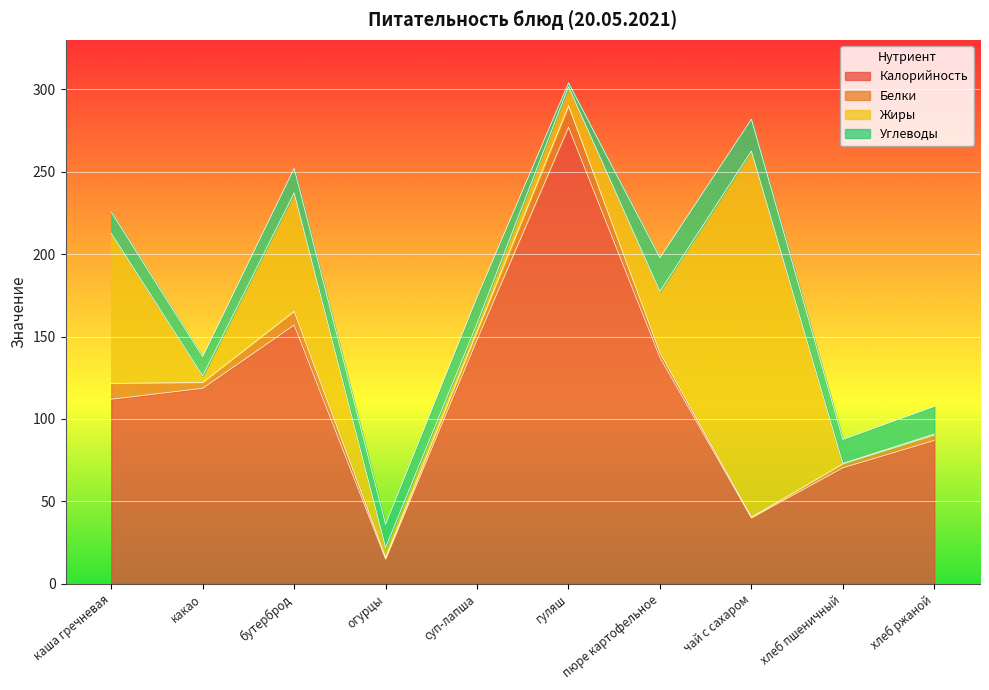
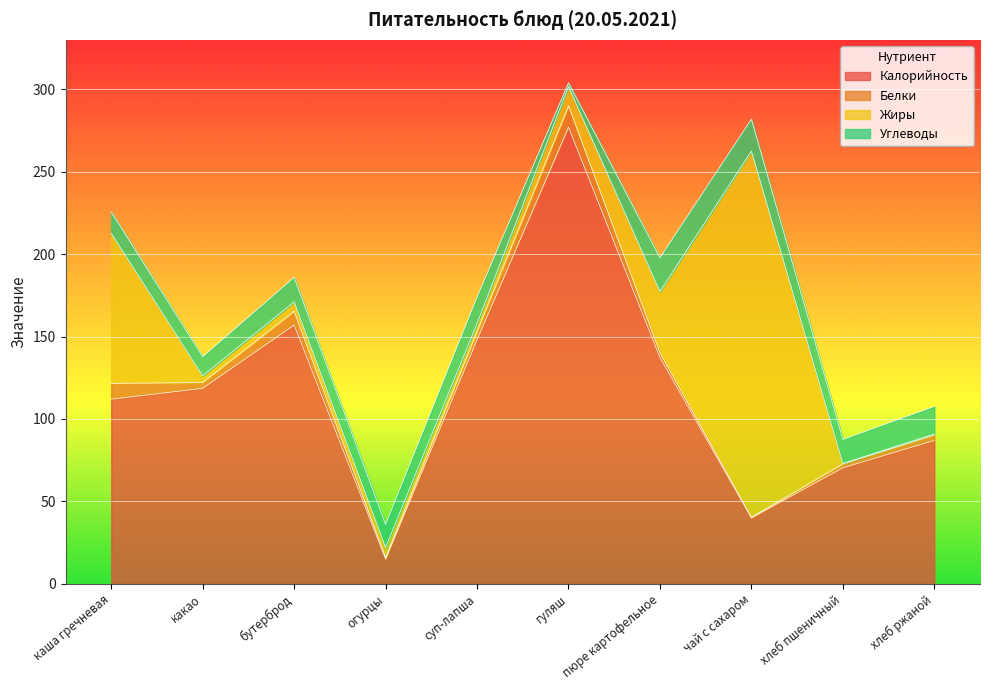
  {
    "Жиры": {
      "каша гречневая": 91,
      "какао": 4,
-     "бутерброд": 72,
+     "бутерброд": 6,
      "огурцы": 6,
      "суп-лапша": 5,
      "гуляш": 12,
      "пюре картофельное": 37,
      "чай с сахаром": 222
    },
    "Углеводы": {
      "каша гречневая": 13,
      "какао": 12,
      "бутерброд": 15,
      "огурцы": 14,
      "суп-лапша": 16,
      "гуляш": 2,
      "пюре картофельное": 20,
      "чай с сахаром": 19,
      "хлеб пшеничный": 14,
      "хлеб ржаной": 17
    }
  }
